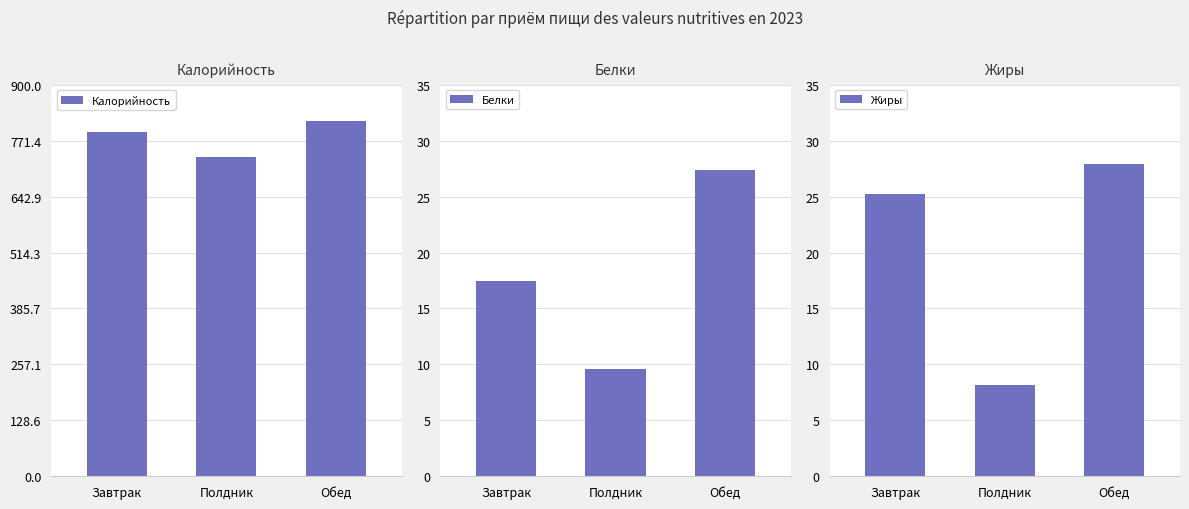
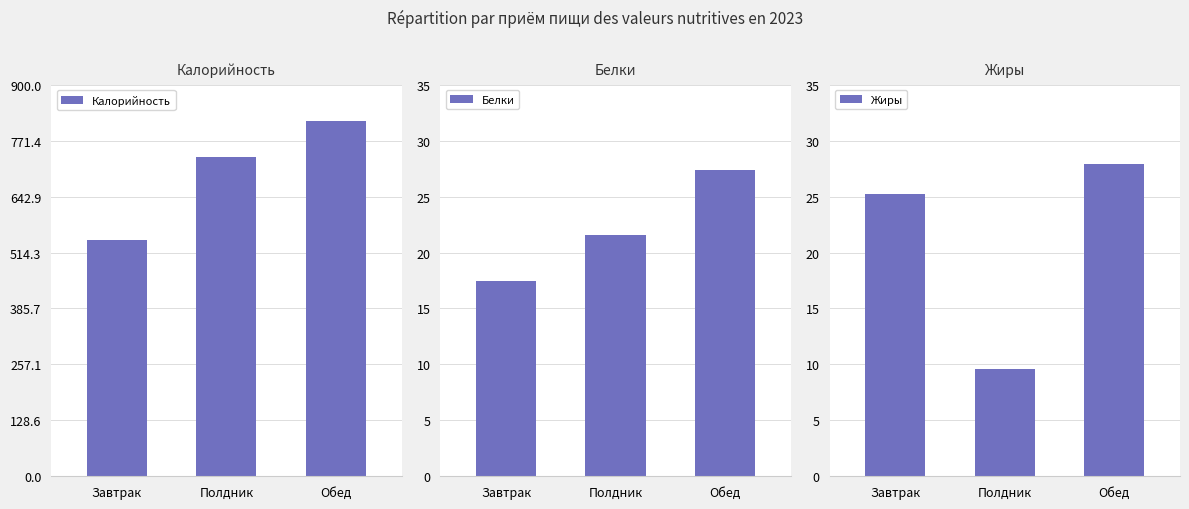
  {
    "Калорийность": {
-     "Завтрак": 790,
+     "Завтрак": 540,
      "Полдник": 730,
      "Обед": 820
    },
    "Белки": {
      "Завтрак": 17.4,
-     "Полдник": 9.6,
+     "Полдник": 21.6,
      "Обед": 27.4
    },
    "Жиры": {
      "Завтрак": 25.2,
-     "Полдник": 8.1,
+     "Полдник": 9.6,
      "Обед": 27.9
    }
  }
